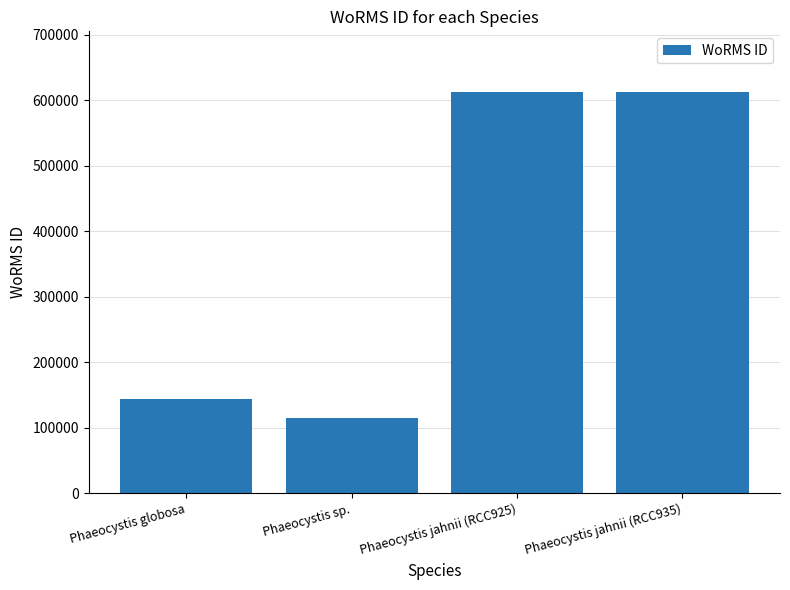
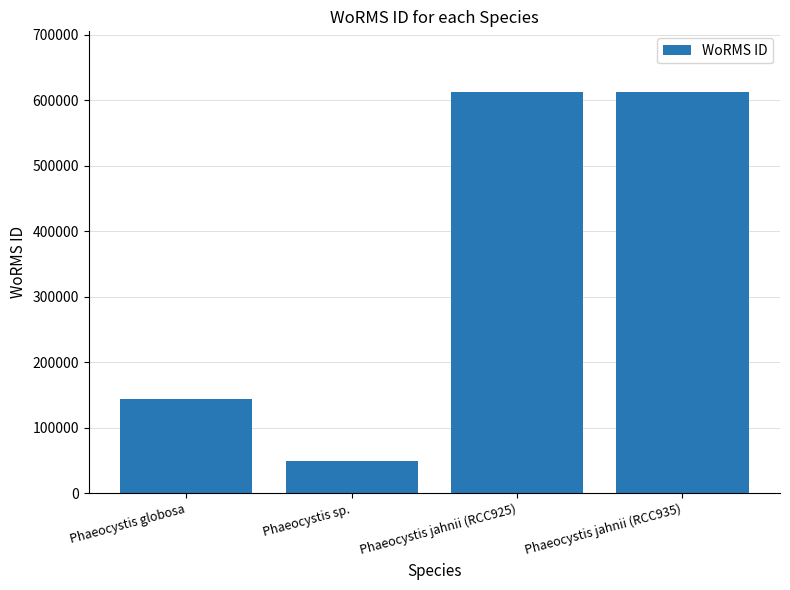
  {
    "Phaeocystis globosa": 140000,
-   "Phaeocystis sp.": 120000,
+   "Phaeocystis sp.": 50000,
    "Phaeocystis jahnii (RCC925)": 610000,
    "Phaeocystis jahnii (RCC935)": 610000
  }
